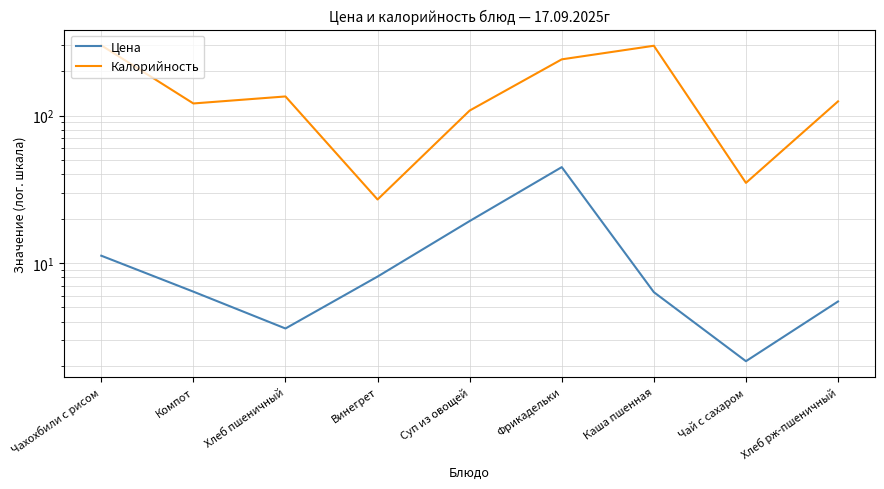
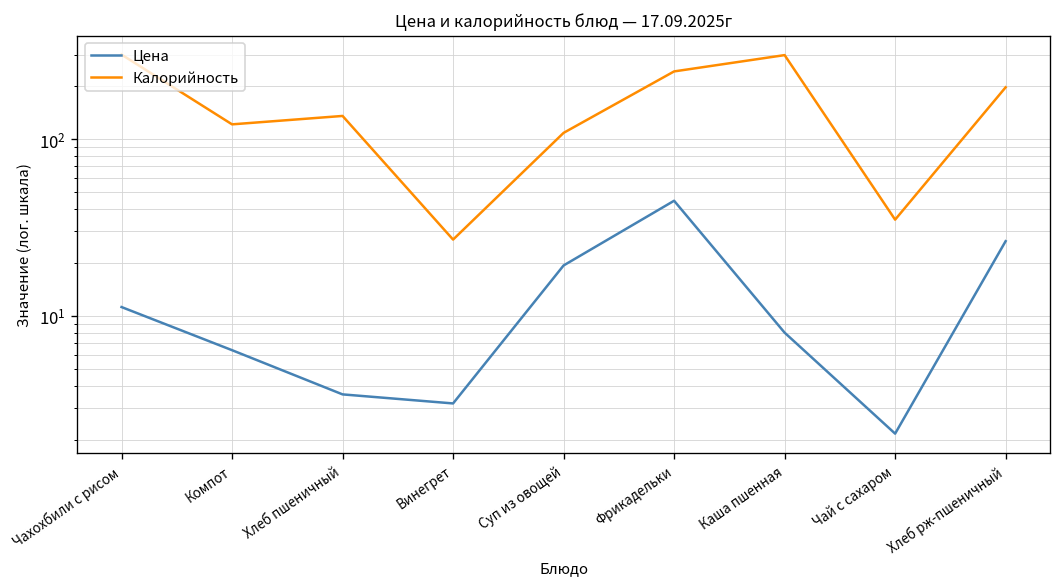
  {
    "Цена": {
      "Чахохбили с рисом": 11,
      "Компот": 6.4,
      "Хлеб пшеничный": 3.6,
-     "Винегрет": 8,
+     "Винегрет": 3.2,
      "Суп из овощей": 19,
      "Фрикадельки": 45,
-     "Каша пшенная": 6.4,
+     "Каша пшенная": 8,
      "Чай с сахаром": 2.2,
-     "Хлеб рж-пшеничный": 5.5
+     "Хлеб рж-пшеничный": 26
    },
    "Калорийность": {
      "Компот": 120,
      "Хлеб пшеничный": 140,
      "Винегрет": 27,
      "Суп из овощей": 110,
      "Фрикадельки": 240,
      "Каша пшенная": 300,
      "Чай с сахаром": 35,
-     "Хлеб рж-пшеничный": 130
+     "Хлеб рж-пшеничный": 200
    }
  }
